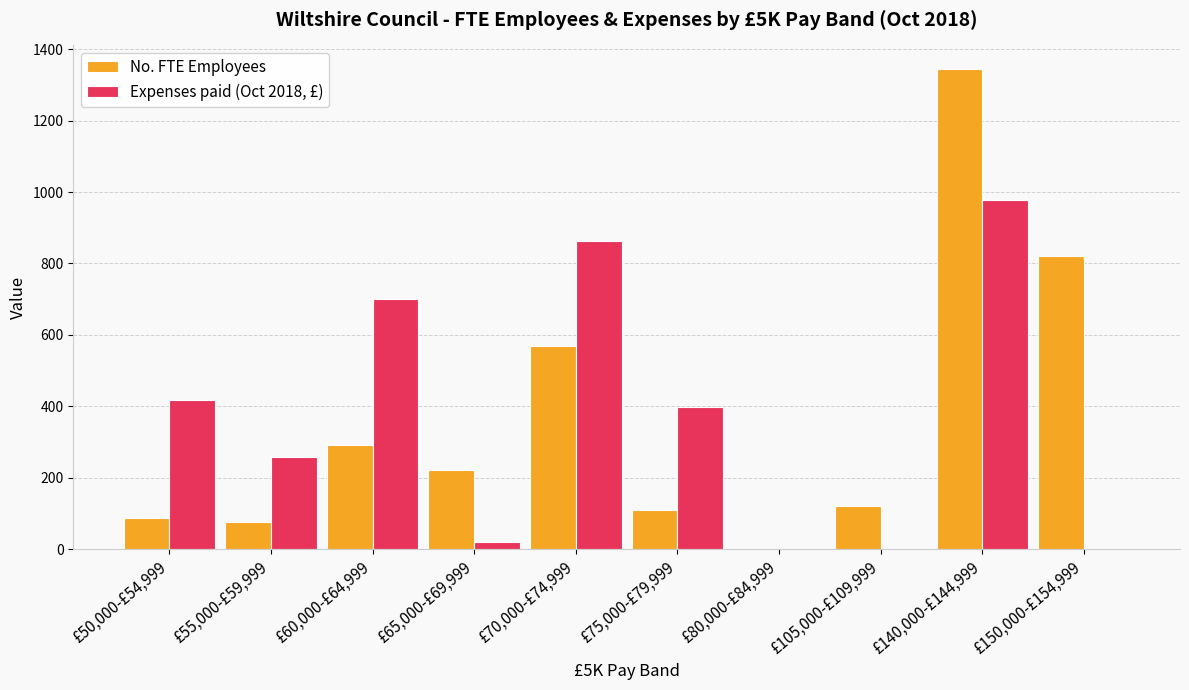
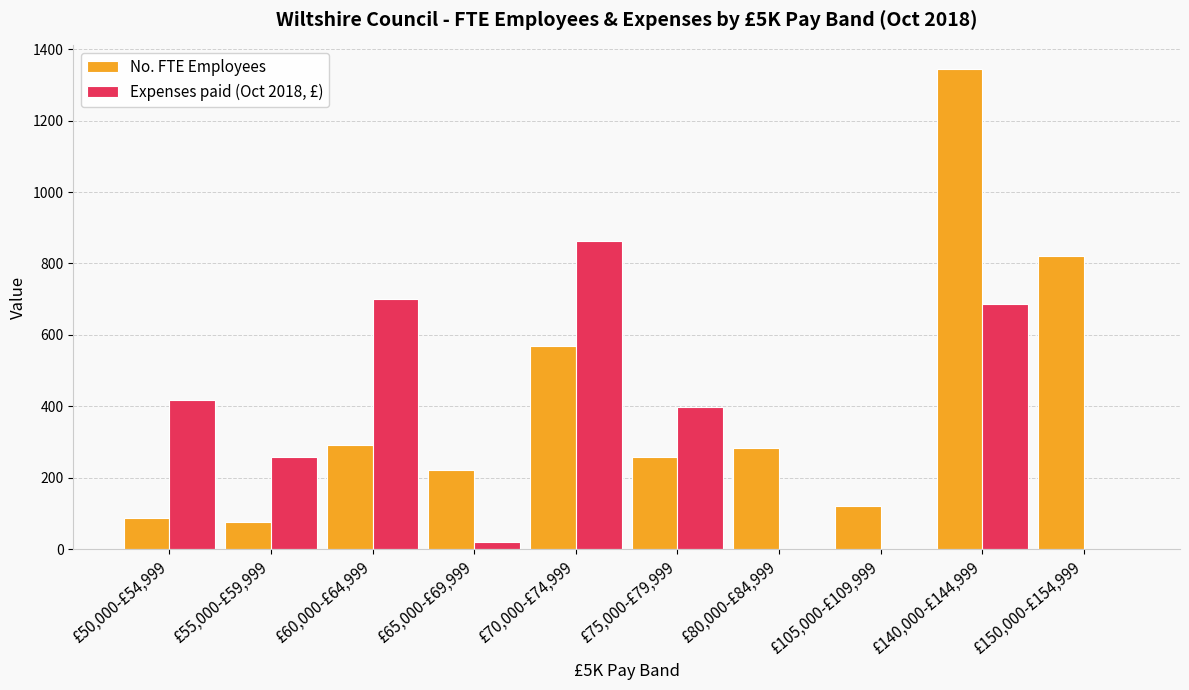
  {
    "No. FTE Employees": {
      "£50,000-£54,999": 90,
      "£55,000-£59,999": 80,
      "£60,000-£64,999": 290,
      "£65,000-£69,999": 220,
      "£70,000-£74,999": 570,
-     "£75,000-£79,999": 110,
-     "£80,000-£84,999": 0,
+     "£75,000-£79,999": 260,
+     "£80,000-£84,999": 280,
      "£105,000-£109,999": 120,
      "£140,000-£144,999": 1340,
      "£150,000-£154,999": 820
    },
    "Expenses paid (Oct 2018, £)": {
      "£50,000-£54,999": 420,
      "£55,000-£59,999": 260,
      "£60,000-£64,999": 700,
      "£65,000-£69,999": 20,
      "£70,000-£74,999": 860,
      "£75,000-£79,999": 400,
      "£80,000-£84,999": 0,
      "£105,000-£109,999": 0,
-     "£140,000-£144,999": 980,
+     "£140,000-£144,999": 690,
      "£150,000-£154,999": 0
    }
  }
